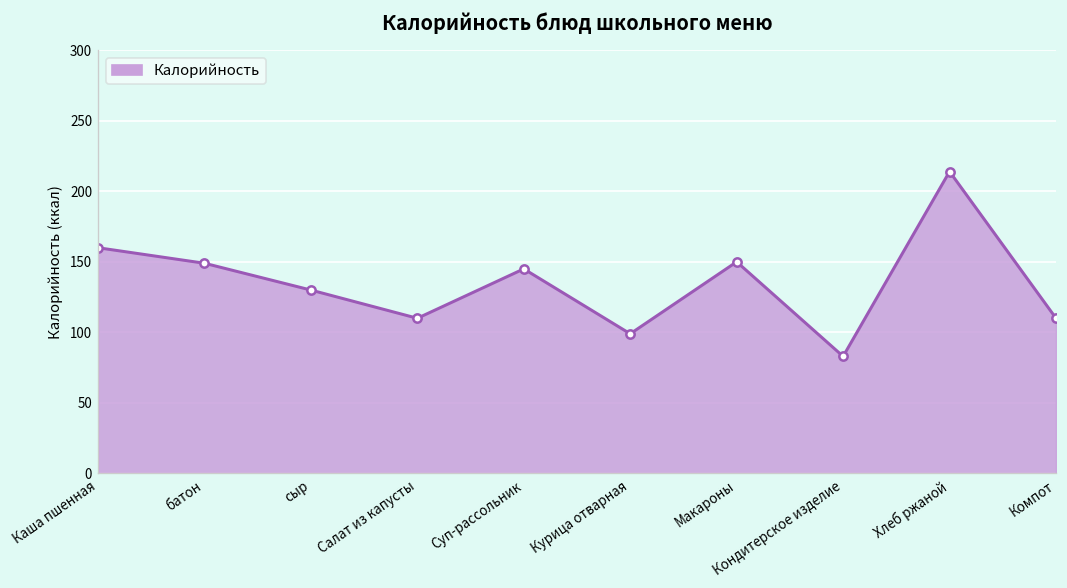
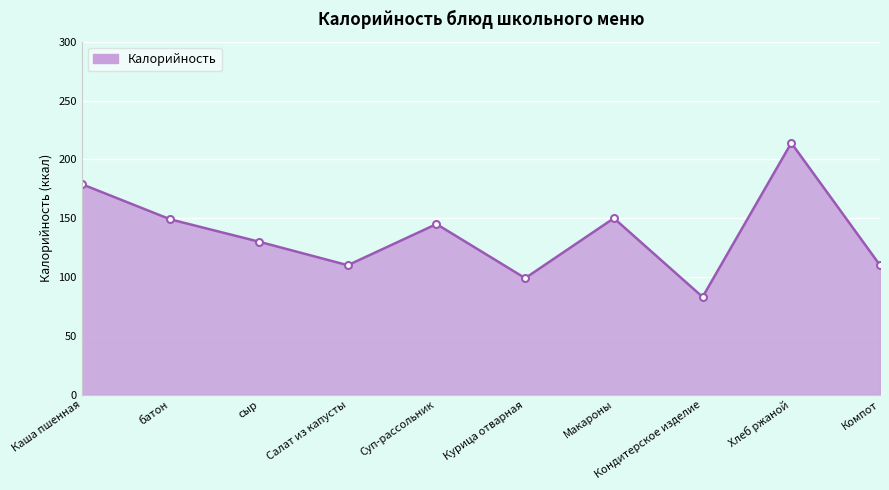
  {
-   "Каша пшенная": 160,
+   "Каша пшенная": 179,
    "батон": 149,
    "сыр": 130,
    "Салат из капусты": 110,
    "Суп-рассольник": 145,
    "Курица отварная": 99,
    "Макароны": 150,
    "Кондитерское изделие": 83,
    "Хлеб ржаной": 214,
    "Компот": 110
  }
